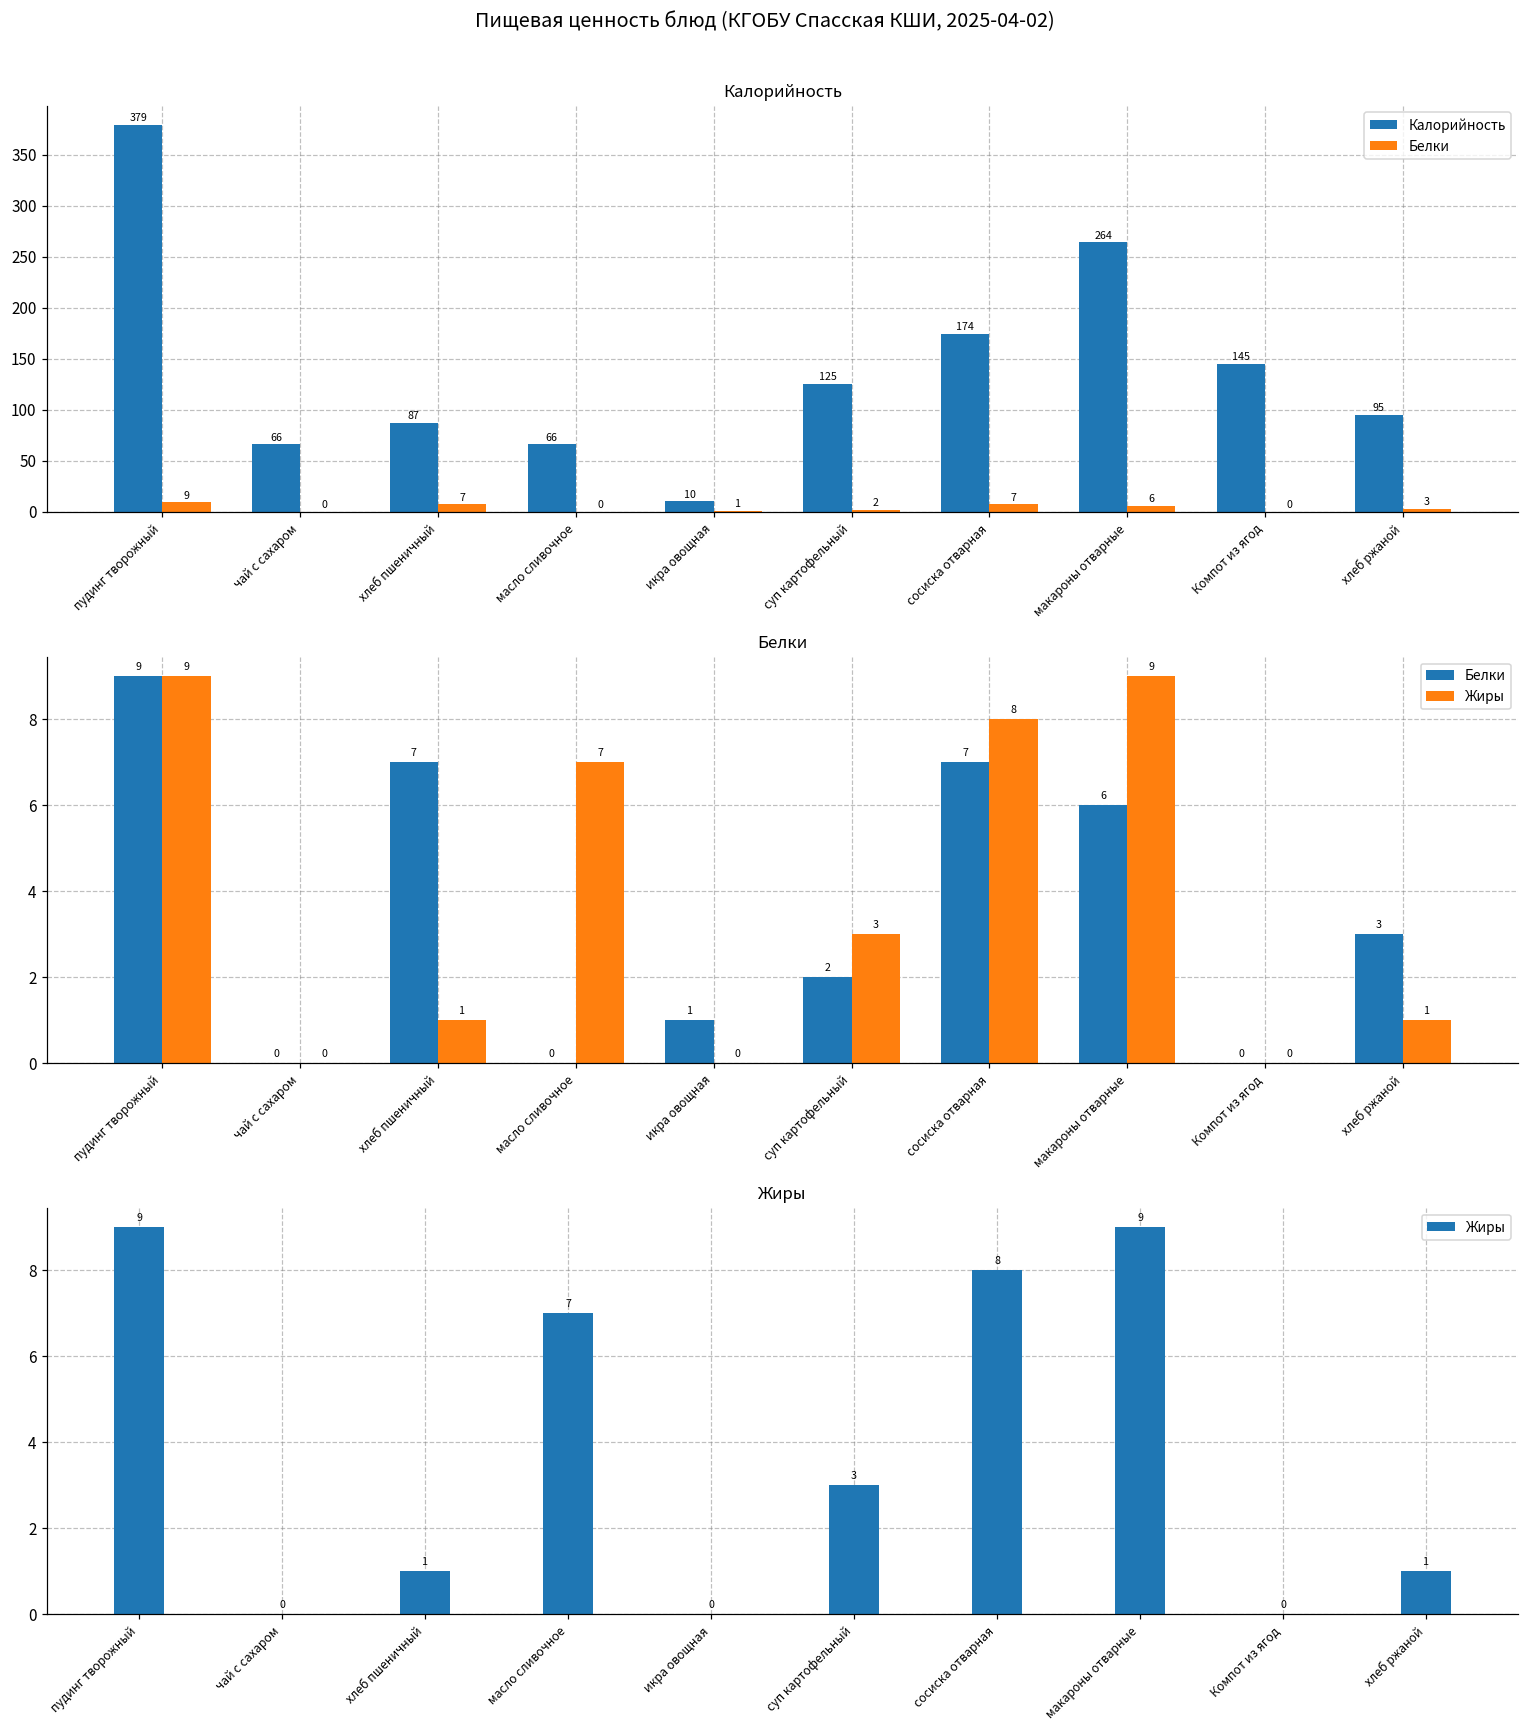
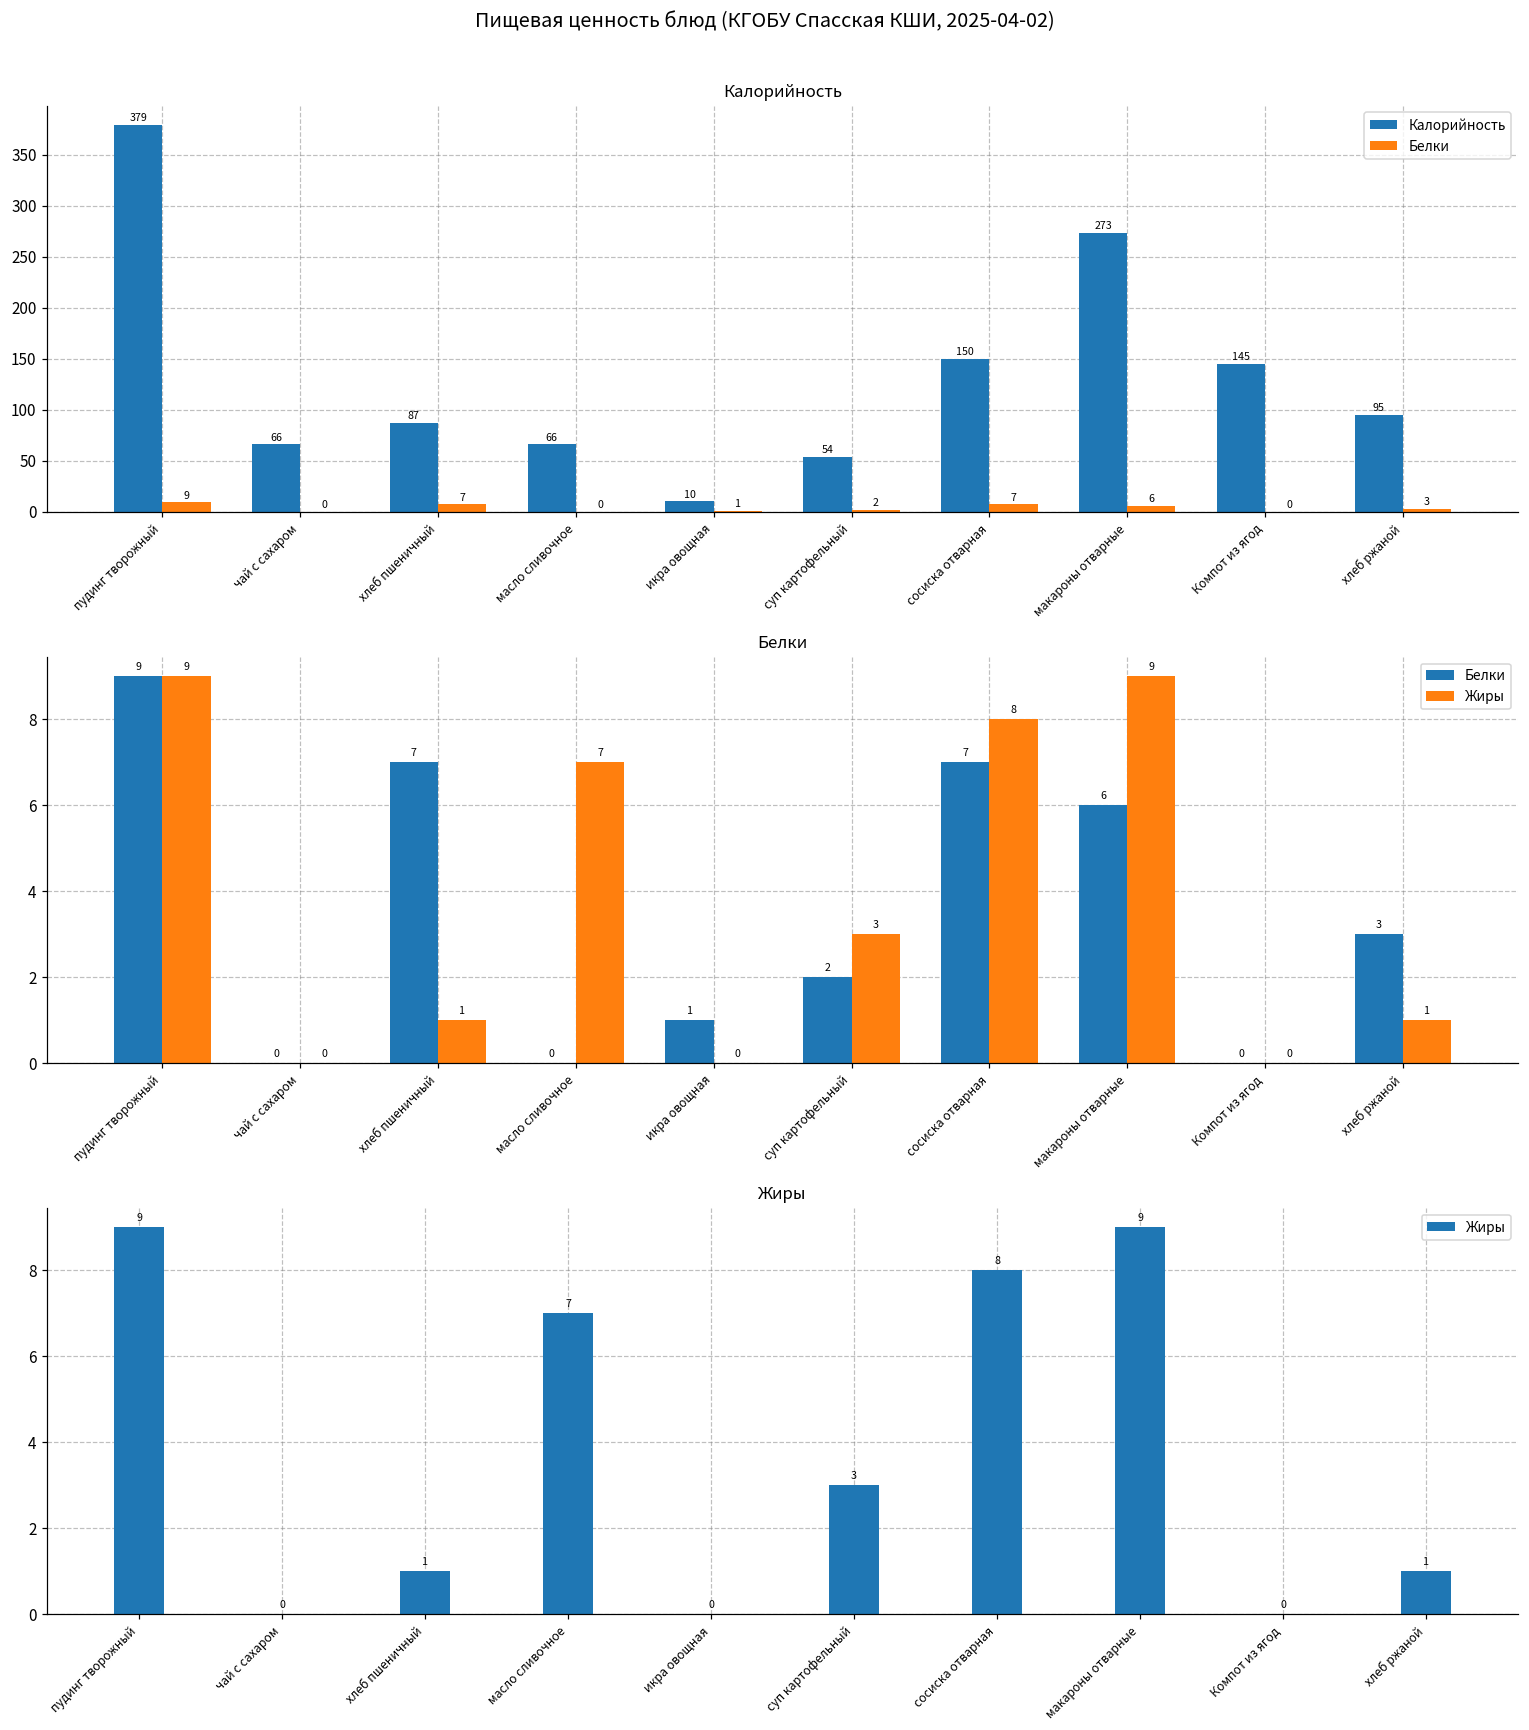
  {
    "Калорийность": {
      "Калорийность": {
        "пудинг творожный": 379,
        "чай с сахаром": 66,
        "хлеб пшеничный": 87,
        "масло сливочное": 66,
        "икра овощная": 10,
-       "суп картофельный": 125,
-       "сосиска отварная": 174,
-       "макароны отварные": 264,
+       "суп картофельный": 54,
+       "сосиска отварная": 150,
+       "макароны отварные": 273,
        "Компот из ягод": 145,
        "хлеб ржаной": 95
      }
    },
    "Белки": {
      "Белки": {
        "пудинг творожный": 9,
        "чай с сахаром": 0,
        "хлеб пшеничный": 7,
        "масло сливочное": 0,
        "икра овощная": 1,
        "суп картофельный": 2,
        "сосиска отварная": 7,
        "макароны отварные": 6,
        "Компот из ягод": 0,
        "хлеб ржаной": 3
      }
    },
    "Жиры": {
      "пудинг творожный": 9,
      "чай с сахаром": 0,
      "хлеб пшеничный": 1,
      "масло сливочное": 7,
      "икра овощная": 0,
      "суп картофельный": 3,
      "сосиска отварная": 8,
      "макароны отварные": 9,
      "Компот из ягод": 0,
      "хлеб ржаной": 1
    }
  }
